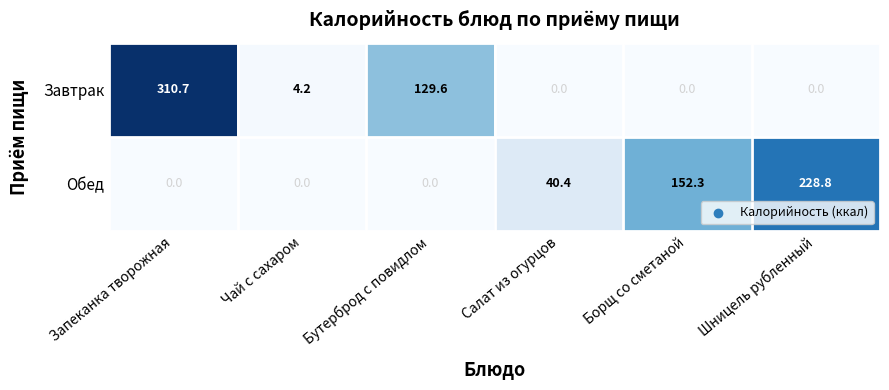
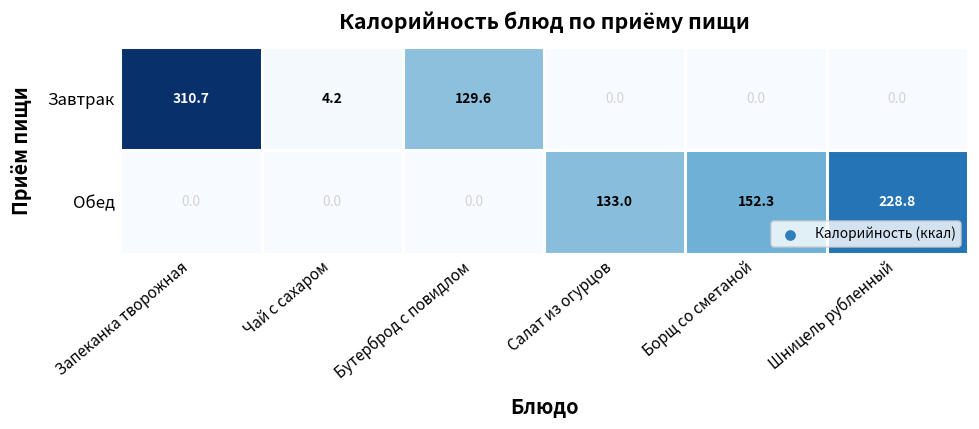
  {
    "Завтрак": {
      "Запеканка творожная": 310.7,
      "Чай с сахаром": 4.2,
      "Бутерброд с повидлом": 129.6
    },
    "Обед": {
-     "Салат из огурцов": 40.4,
+     "Салат из огурцов": 133.0,
      "Борщ со сметаной": 152.3,
      "Шницель рубленный": 228.8
    }
  }
